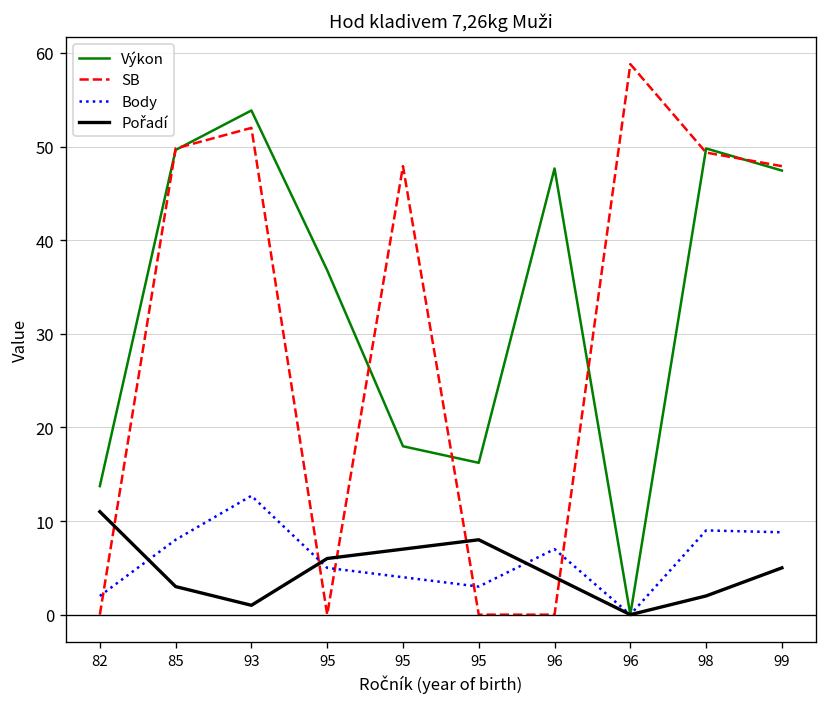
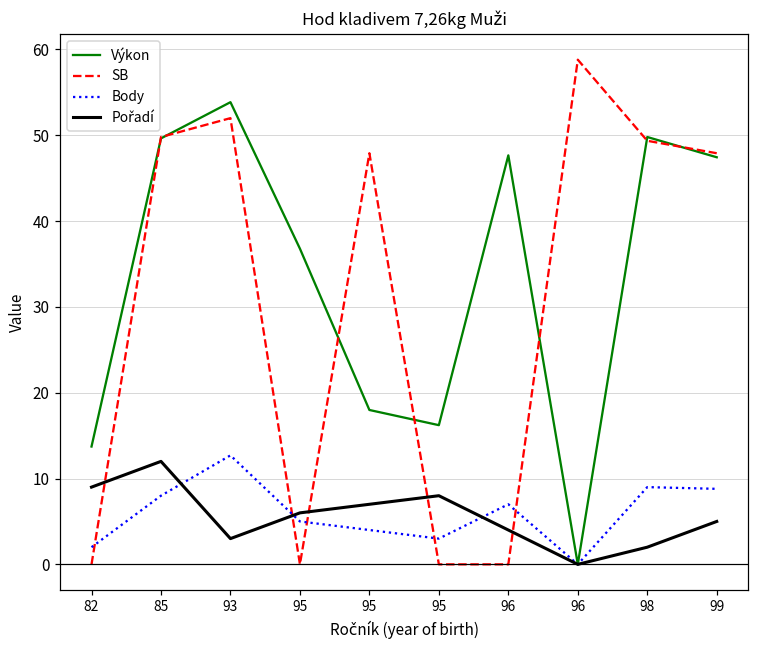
  {
    "Výkon": {
      "82": 14,
      "93": 54,
      "98": 50,
      "99": 47
    },
    "SB": {
      "82": 0,
      "93": 52,
      "98": 49,
      "99": 48
    },
    "Body": {
      "82": 2,
      "85": 8,
      "93": 13,
      "98": 9,
      "99": 9
    },
    "Pořadí": {
-     "82": 11,
-     "85": 3,
-     "93": 1,
+     "82": 9,
+     "85": 12,
+     "93": 3,
      "98": 2,
      "99": 5
    }
  }
